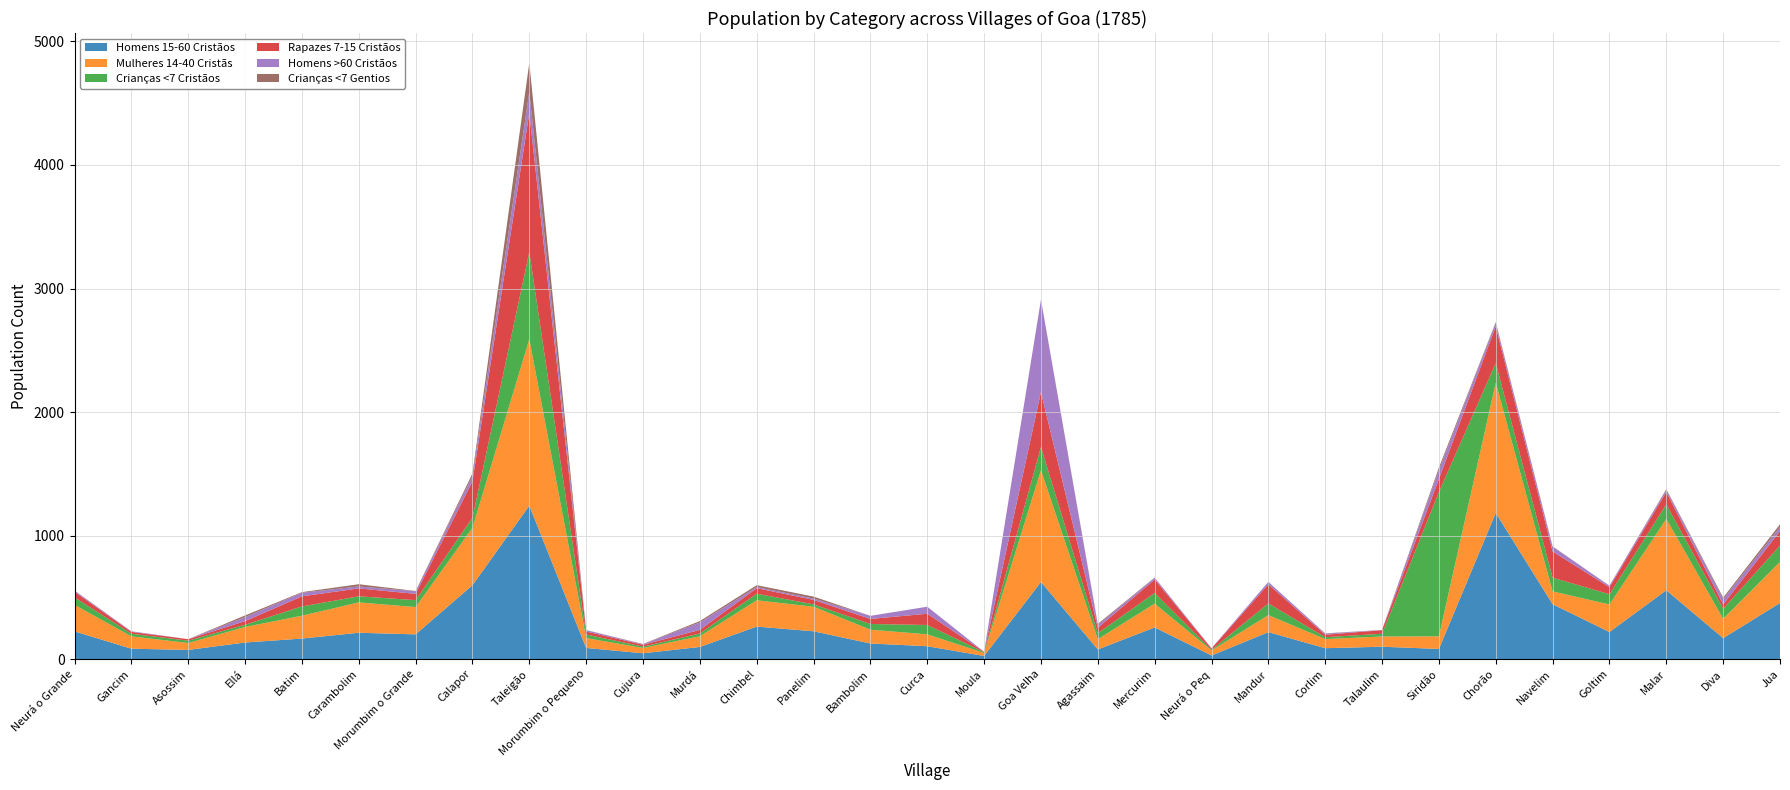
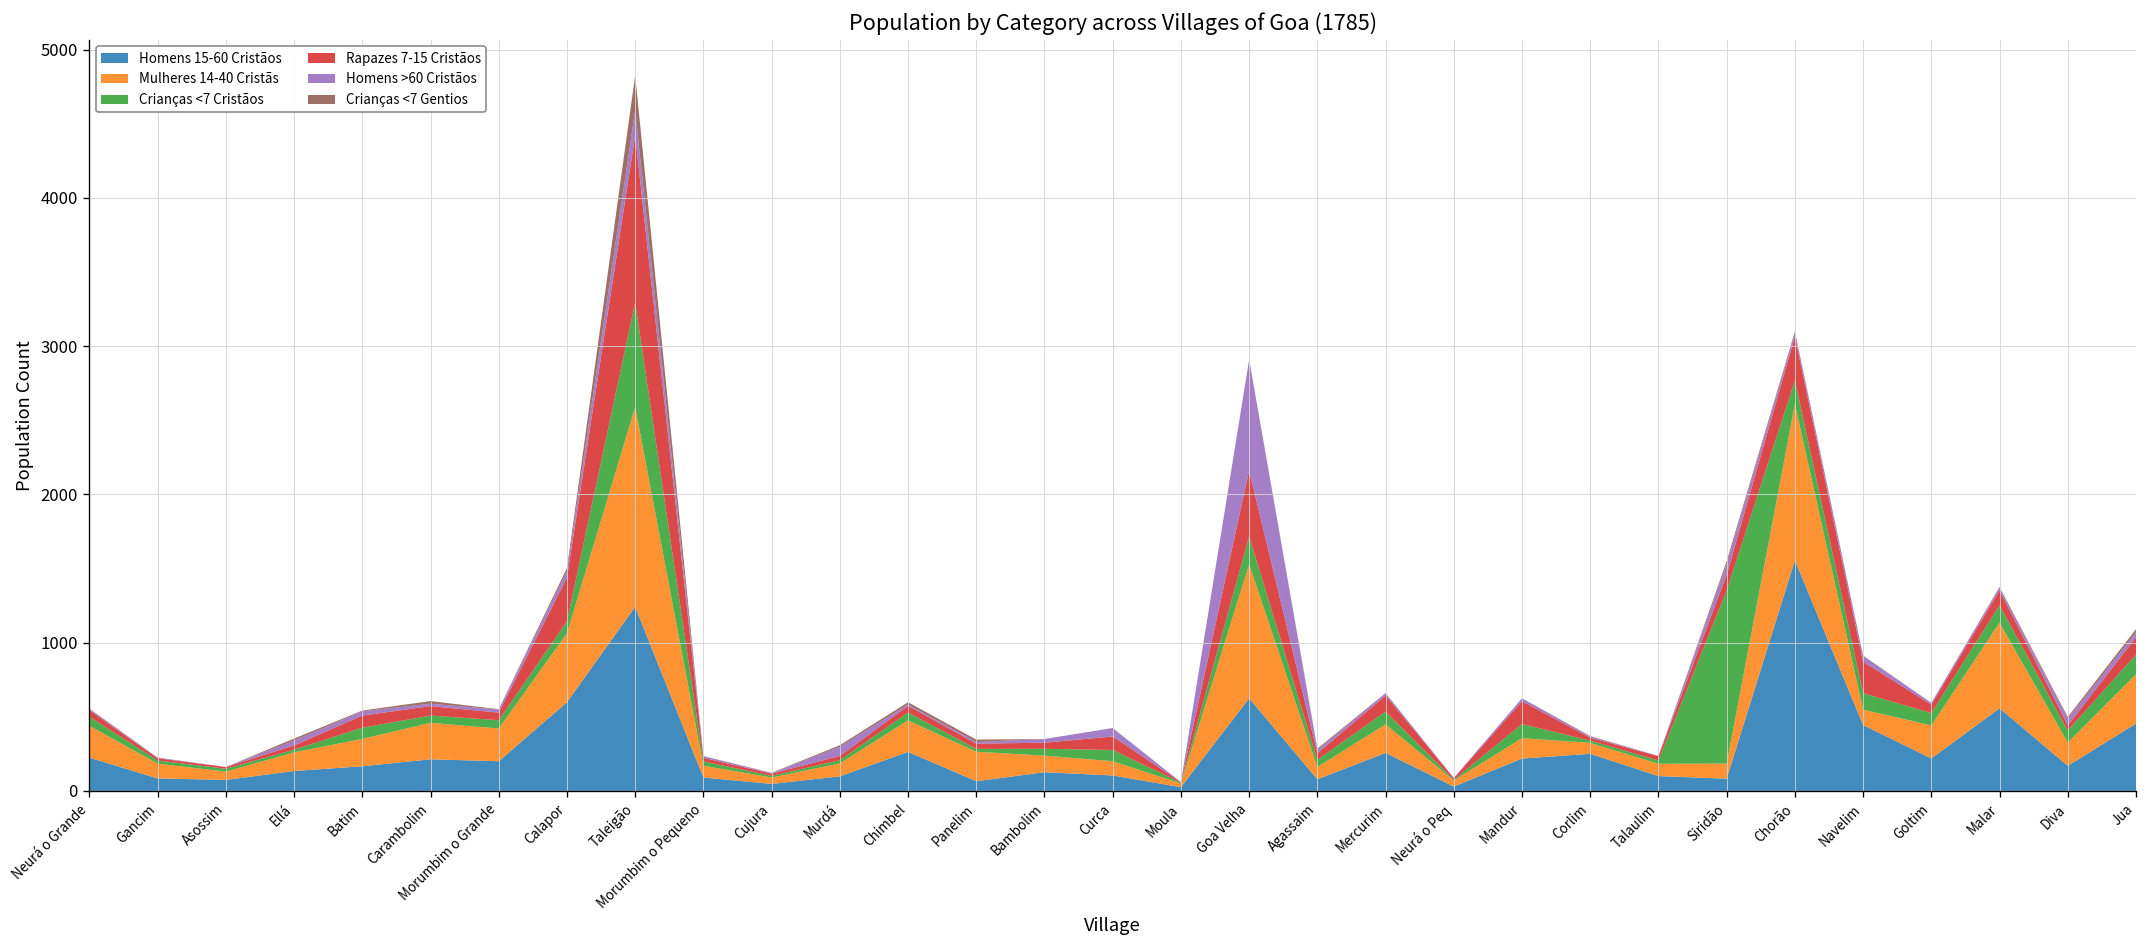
  {
    "Homens 15-60 Cristãos": {
      "Neurá o Grande": 220,
      "Gancim": 80,
      "Asossim": 70,
      "Ellá": 130,
      "Batim": 170,
      "Carambolim": 210,
      "Morumbim o Grande": 200,
      "Calapor": 600,
      "Taleigão": 1240,
      "Morumbim o Pequeno": 90,
      "Cujura": 50,
      "Murdá": 100,
      "Chimbel": 260,
-     "Panelim": 230,
+     "Panelim": 70,
      "Bambolim": 130,
      "Curca": 100,
      "Moula": 30,
      "Goa Velha": 620,
      "Agassaim": 80,
      "Mercurim": 260,
      "Neurá o Peq": 30,
      "Mandur": 220,
-     "Corlim": 90,
+     "Corlim": 250,
      "Talaulim": 100,
      "Siridão": 80,
-     "Chorão": 1180,
+     "Chorão": 1560,
      "Navelim": 440,
      "Goltim": 220,
      "Malar": 560,
      "Diva": 170,
      "Jua": 450
    },
    "Mulheres 14-40 Cristãs": {
      "Neurá o Grande": 220,
      "Gancim": 100,
      "Batim": 190,
      "Carambolim": 250,
      "Morumbim o Grande": 220,
      "Calapor": 470,
      "Taleigão": 1350,
      "Morumbim o Pequeno": 80,
      "Murdá": 90,
      "Chimbel": 210,
      "Bambolim": 110,
      "Curca": 100,
      "Goa Velha": 910,
      "Agassaim": 80,
      "Mercurim": 190,
      "Mandur": 140,
      "Talaulim": 80,
      "Siridão": 100,
      "Chorão": 1060,
      "Navelim": 100,
      "Goltim": 220,
      "Malar": 580,
      "Diva": 160,
      "Jua": 330
    },
    "Crianças <7 Cristãos": {
      "Neurá o Grande": 60,
      "Batim": 80,
      "Carambolim": 50,
      "Morumbim o Grande": 60,
      "Calapor": 80,
      "Taleigão": 710,
      "Morumbim o Pequeno": 30,
      "Murdá": 20,
      "Chimbel": 50,
      "Bambolim": 50,
      "Curca": 80,
      "Goa Velha": 190,
      "Agassaim": 50,
      "Mercurim": 90,
      "Mandur": 100,
      "Talaulim": 20,
      "Siridão": 1170,
      "Chorão": 160,
      "Navelim": 110,
      "Goltim": 80,
      "Malar": 120,
      "Diva": 80,
      "Jua": 130
    },
    "Rapazes 7-15 Cristãos": {
      "Ellá": 30,
      "Batim": 80,
      "Calapor": 300,
      "Taleigão": 1130,
      "Murdá": 30,
      "Bambolim": 40,
      "Curca": 90,
      "Goa Velha": 450,
      "Agassaim": 40,
      "Siridão": 110,
      "Chorão": 300,
      "Navelim": 210,
      "Diva": 40,
      "Jua": 120
    },
    "Homens >60 Cristãos": {
      "Taleigão": 170,
      "Jua": 30
    },
    "Crianças <7 Gentios": {
      "Taleigão": 240,
      "Jua": 20
    }
  }
